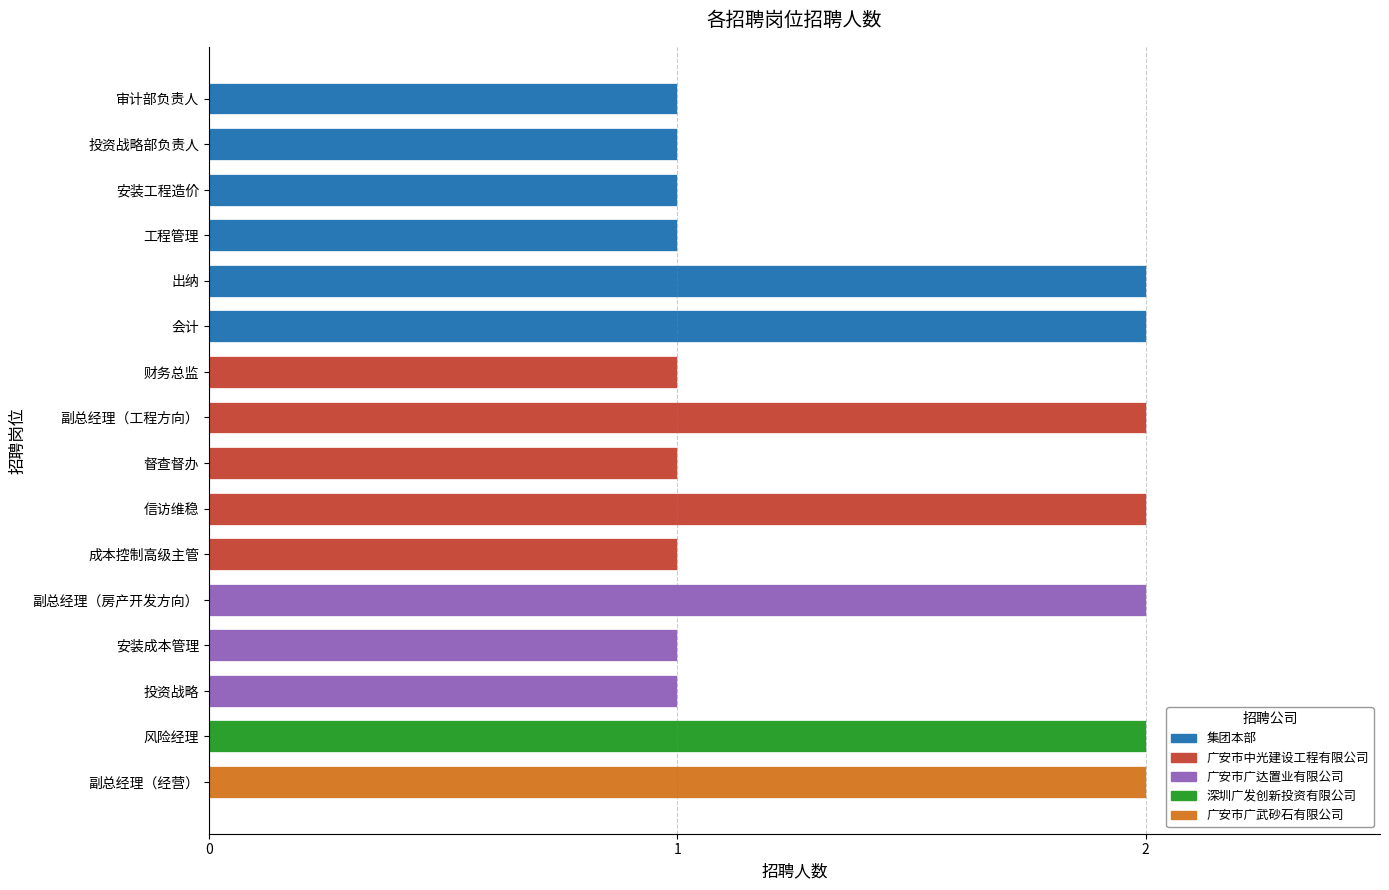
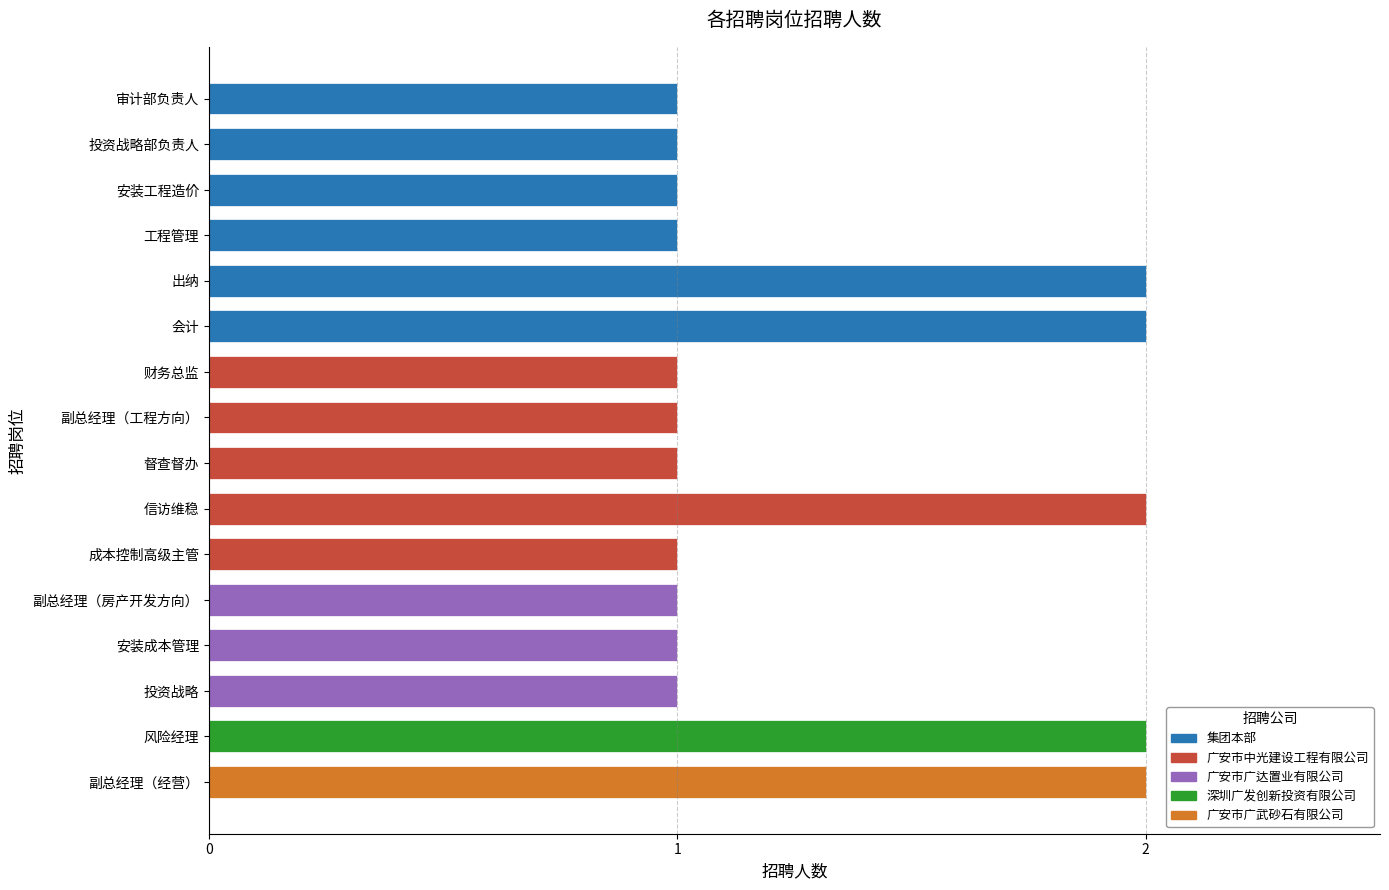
  {
    "审计部负责人": 1,
    "投资战略部负责人": 1,
    "安装工程造价": 1,
    "工程管理": 1,
    "出纳": 2,
    "会计": 2,
    "财务总监": 1,
-   "副总经理（工程方向）": 2,
+   "副总经理（工程方向）": 1,
    "督查督办": 1,
    "信访维稳": 2,
    "成本控制高级主管": 1,
-   "副总经理（房产开发方向）": 2,
+   "副总经理（房产开发方向）": 1,
    "安装成本管理": 1,
    "投资战略": 1,
    "风险经理": 2,
    "副总经理（经营）": 2
  }
